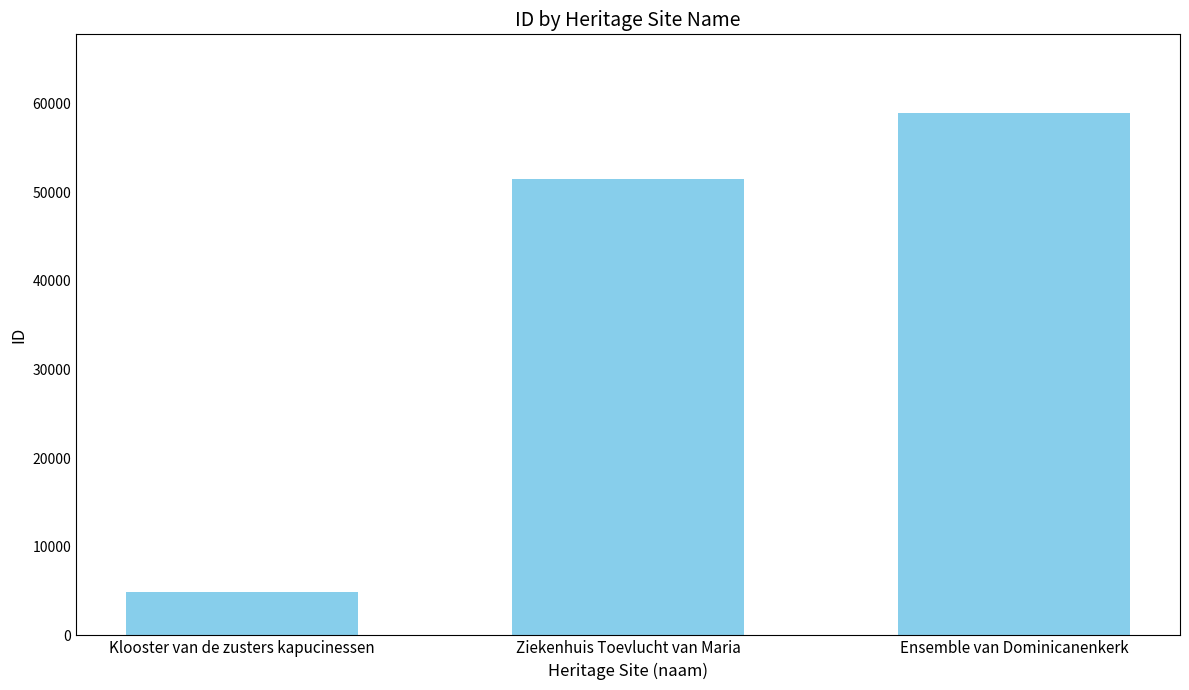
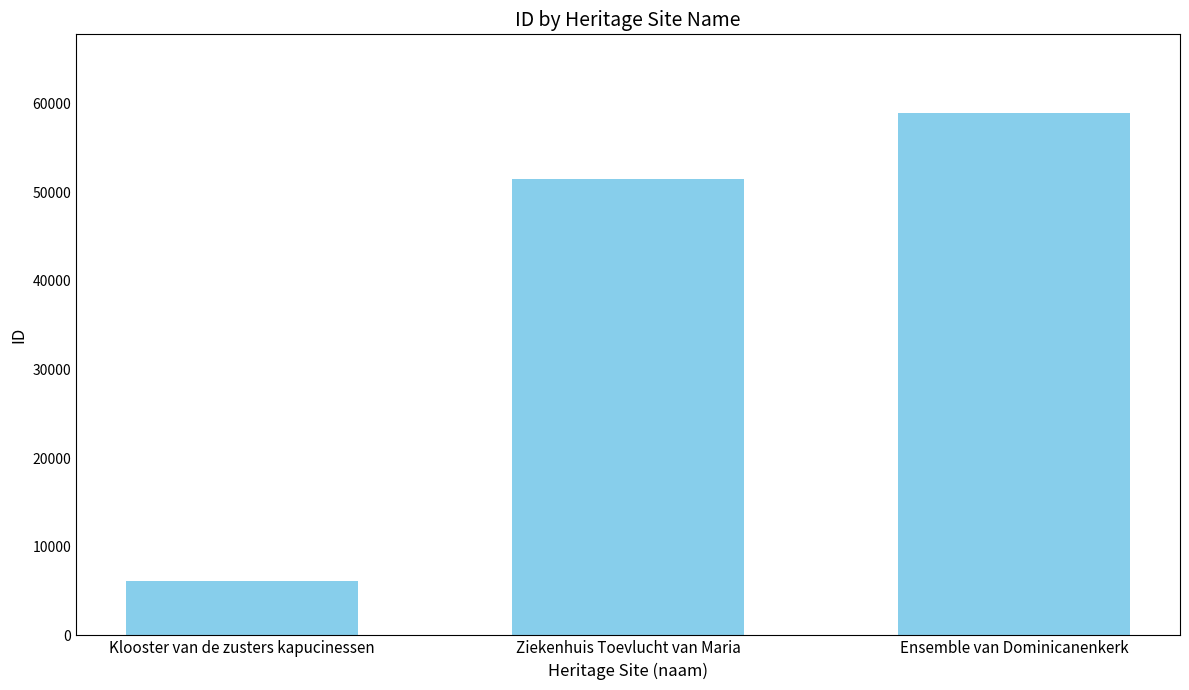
  {
-   "Klooster van de zusters kapucinessen": 5000,
+   "Klooster van de zusters kapucinessen": 6000,
    "Ziekenhuis Toevlucht van Maria": 51000,
    "Ensemble van Dominicanenkerk": 59000
  }
